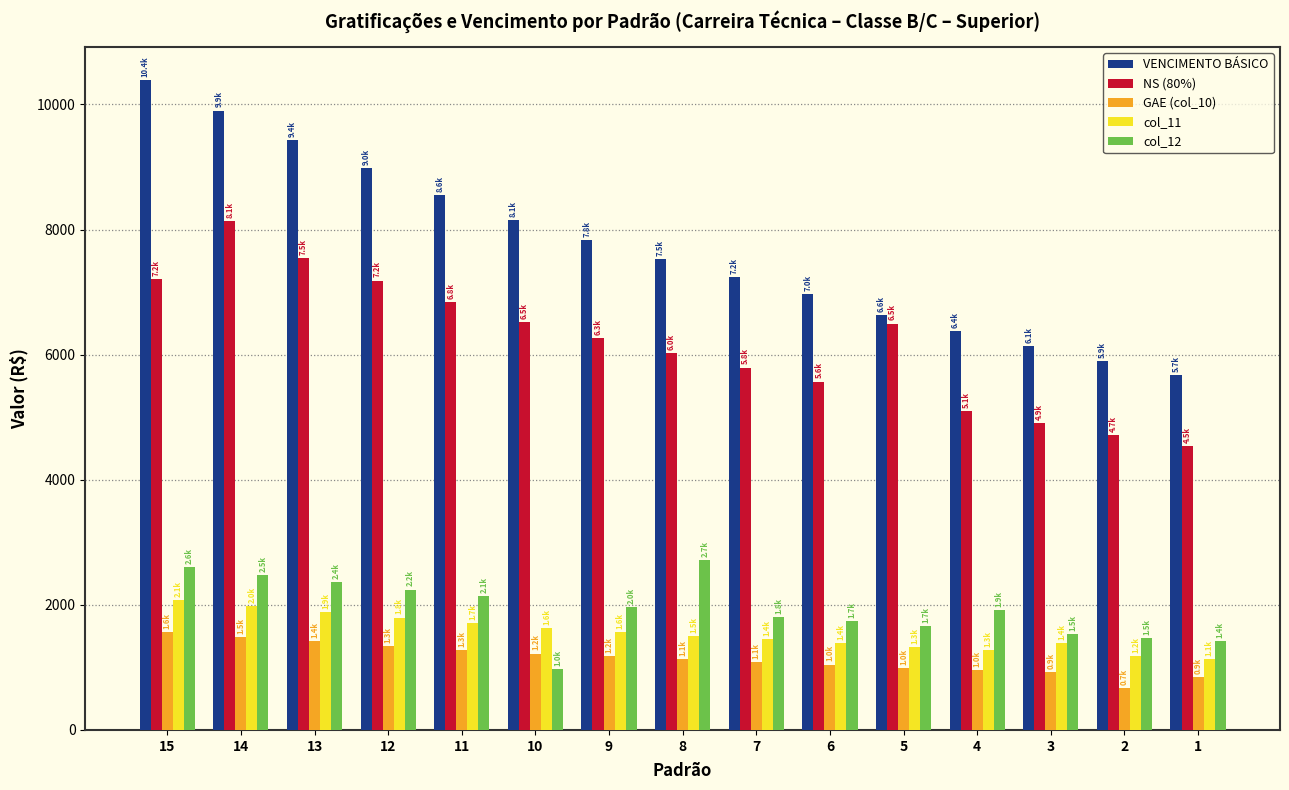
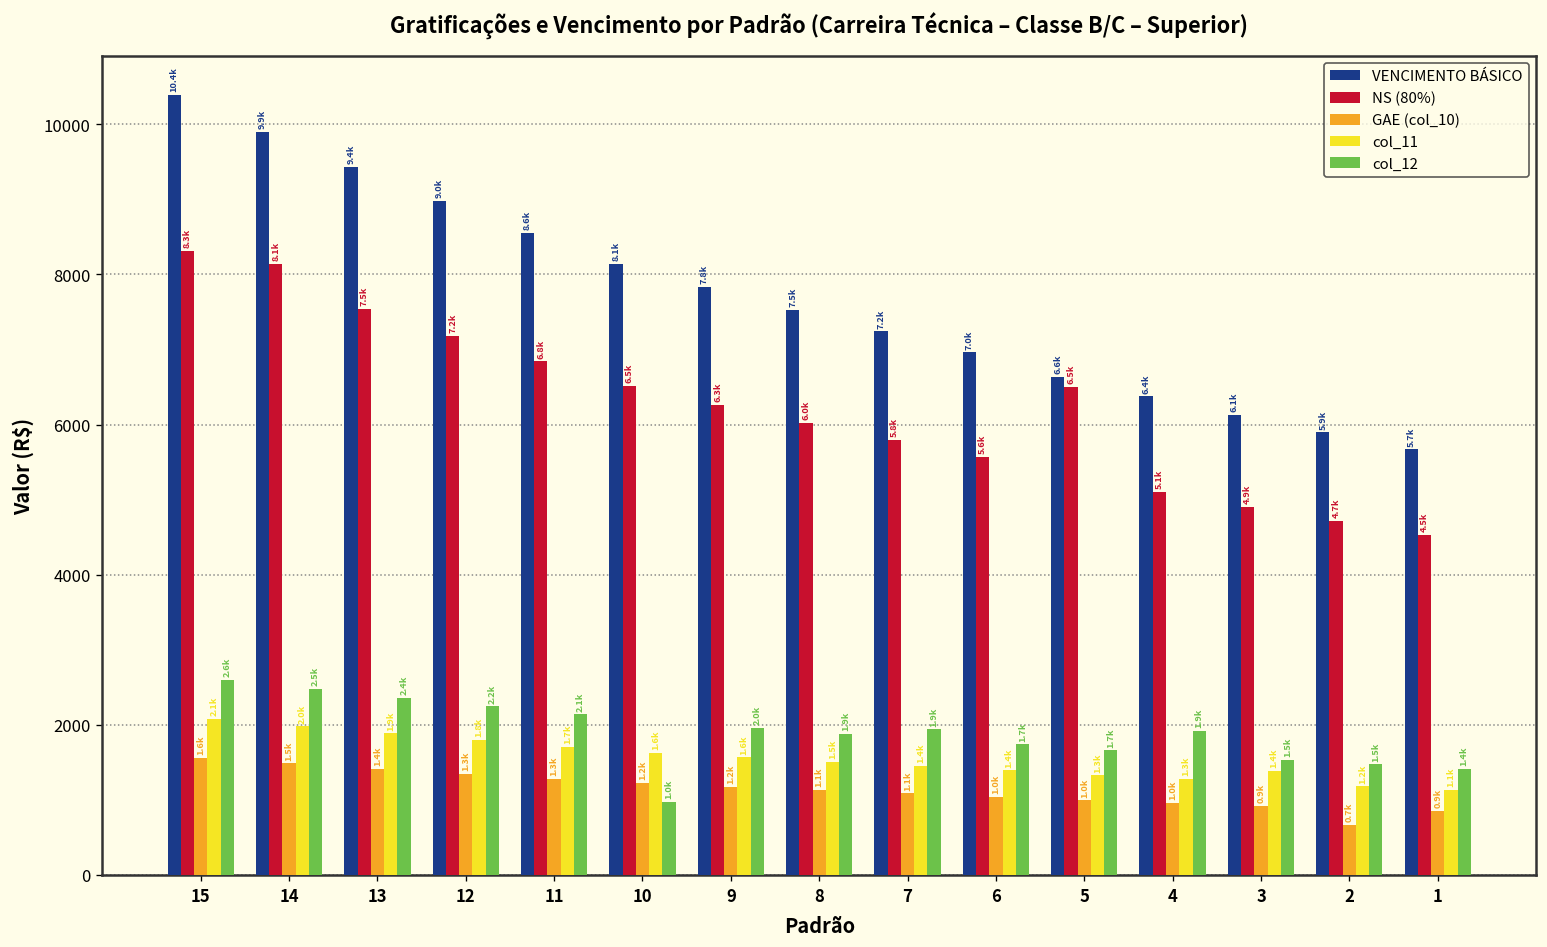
  {
    "VENCIMENTO BÁSICO": {
      "15": "10.4k",
      "14": "9.9k",
      "13": "9.4k",
      "12": "9.0k",
      "11": "8.6k",
      "10": "8.1k",
      "9": "7.8k",
      "8": "7.5k",
      "7": "7.2k",
      "6": "7.0k",
      "5": "6.6k",
      "4": "6.4k",
      "3": "6.1k",
      "2": "5.9k",
      "1": "5.7k"
    },
    "NS (80%)": {
-     "15": "7.2k",
+     "15": "8.3k",
      "14": "8.1k",
      "13": "7.5k",
      "12": "7.2k",
      "11": "6.8k",
      "10": "6.5k",
      "9": "6.3k",
      "8": "6.0k",
      "7": "5.8k",
      "6": "5.6k",
      "5": "6.5k",
      "4": "5.1k",
      "3": "4.9k",
      "2": "4.7k",
      "1": "4.5k"
    },
    "GAE (col_10)": {
      "15": "1.6k",
      "14": "1.5k",
      "13": "1.4k",
      "12": "1.3k",
      "11": "1.3k",
      "10": "1.2k",
      "9": "1.2k",
      "8": "1.1k",
      "7": "1.1k",
      "6": "1.0k",
      "5": "1.0k",
      "4": "1.0k",
      "3": "0.9k",
      "2": "0.7k",
      "1": "0.9k"
    },
    "col_11": {
      "15": "2.1k",
      "14": "2.0k",
      "13": "1.9k",
      "12": "1.8k",
      "11": "1.7k",
      "10": "1.6k",
      "9": "1.6k",
      "8": "1.5k",
      "7": "1.4k",
      "6": "1.4k",
      "5": "1.3k",
      "4": "1.3k",
      "3": "1.4k",
      "2": "1.2k",
      "1": "1.1k"
    },
    "col_12": {
      "15": "2.6k",
      "14": "2.5k",
      "13": "2.4k",
      "12": "2.2k",
      "11": "2.1k",
      "10": "1.0k",
      "9": "2.0k",
-     "8": "2.7k",
-     "7": "1.8k",
+     "8": "1.9k",
+     "7": "1.9k",
      "6": "1.7k",
      "5": "1.7k",
      "4": "1.9k",
      "3": "1.5k",
      "2": "1.5k",
      "1": "1.4k"
    }
  }
